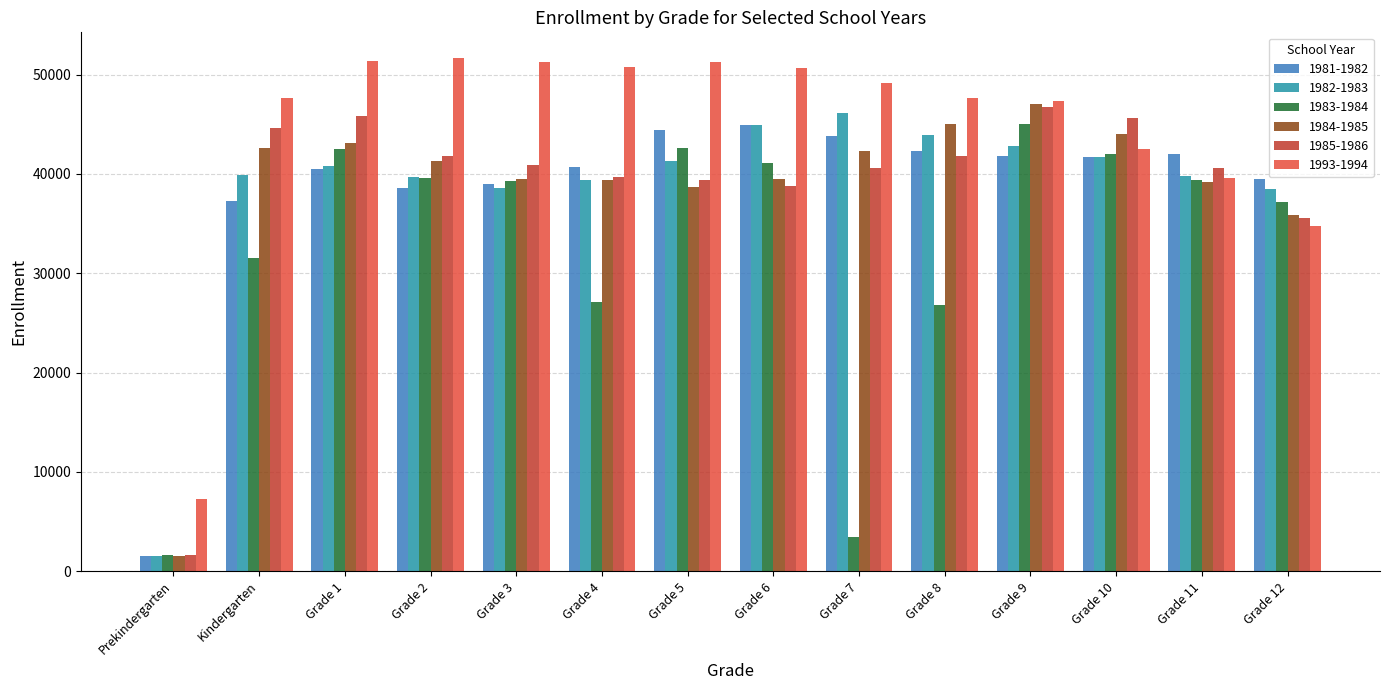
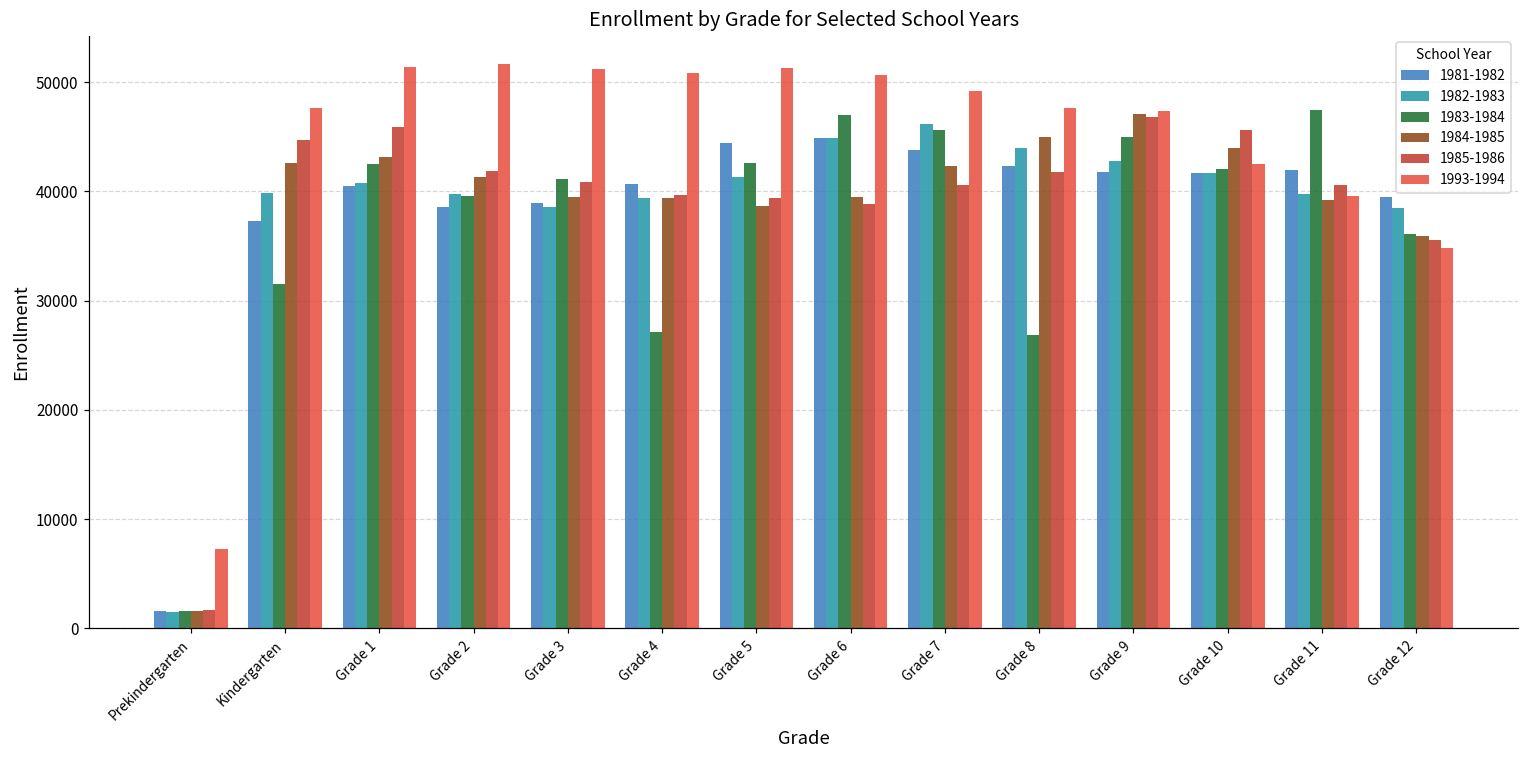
  {
    "1983-1984": {
      "Prekindergarten": 2000,
      "Kindergarten": 32000,
      "Grade 1": 43000,
      "Grade 2": 40000,
-     "Grade 3": 39000,
+     "Grade 3": 41000,
      "Grade 4": 27000,
      "Grade 5": 43000,
-     "Grade 6": 41000,
-     "Grade 7": 3000,
+     "Grade 6": 47000,
+     "Grade 7": 46000,
      "Grade 8": 27000,
      "Grade 9": 45000,
      "Grade 10": 42000,
-     "Grade 11": 39000,
-     "Grade 12": 37000
+     "Grade 11": 47000,
+     "Grade 12": 36000
    }
  }
